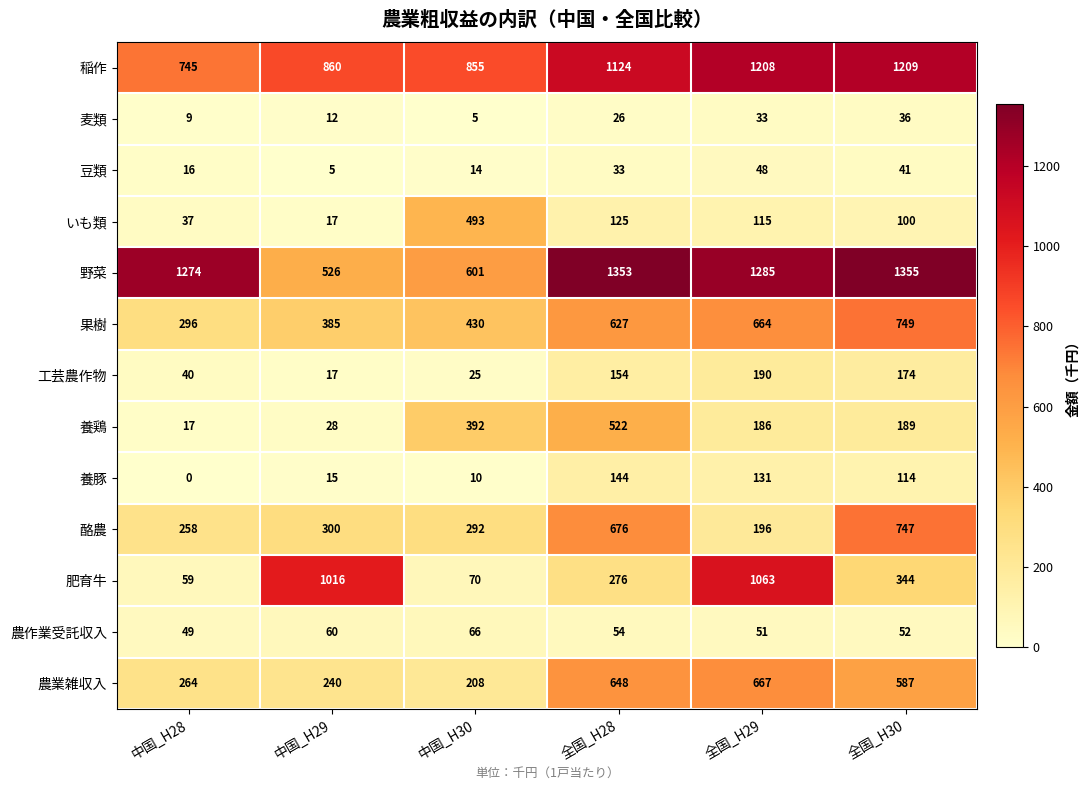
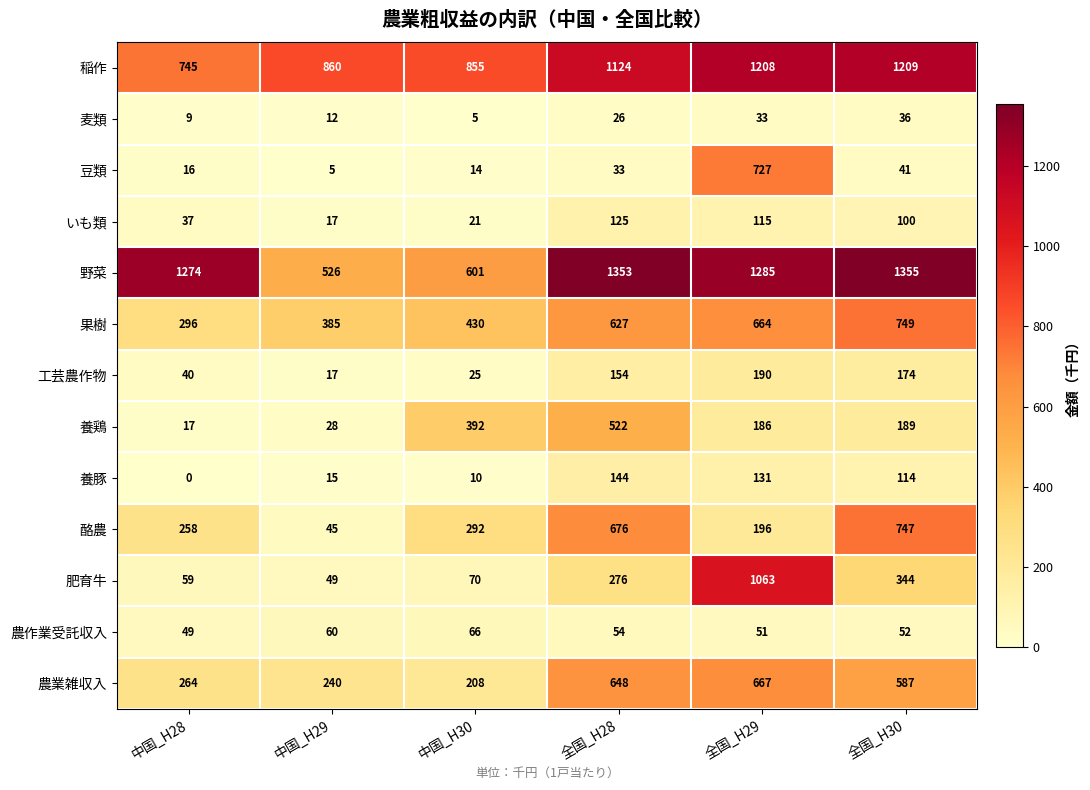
  {
    "稲作": {
      "中国_H28": 745,
      "中国_H29": 860,
      "中国_H30": 855,
      "全国_H28": 1124,
      "全国_H29": 1208,
      "全国_H30": 1209
    },
    "麦類": {
      "中国_H28": 9,
      "中国_H29": 12,
      "中国_H30": 5,
      "全国_H28": 26,
      "全国_H29": 33,
      "全国_H30": 36
    },
    "豆類": {
      "中国_H28": 16,
      "中国_H29": 5,
      "中国_H30": 14,
      "全国_H28": 33,
-     "全国_H29": 48,
+     "全国_H29": 727,
      "全国_H30": 41
    },
    "いも類": {
      "中国_H28": 37,
      "中国_H29": 17,
-     "中国_H30": 493,
+     "中国_H30": 21,
      "全国_H28": 125,
      "全国_H29": 115,
      "全国_H30": 100
    },
    "野菜": {
      "中国_H28": 1274,
      "中国_H29": 526,
      "中国_H30": 601,
      "全国_H28": 1353,
      "全国_H29": 1285,
      "全国_H30": 1355
    },
    "果樹": {
      "中国_H28": 296,
      "中国_H29": 385,
      "中国_H30": 430,
      "全国_H28": 627,
      "全国_H29": 664,
      "全国_H30": 749
    },
    "工芸農作物": {
      "中国_H28": 40,
      "中国_H29": 17,
      "中国_H30": 25,
      "全国_H28": 154,
      "全国_H29": 190,
      "全国_H30": 174
    },
    "養鶏": {
      "中国_H28": 17,
      "中国_H29": 28,
      "中国_H30": 392,
      "全国_H28": 522,
      "全国_H29": 186,
      "全国_H30": 189
    },
    "養豚": {
      "中国_H28": 0,
      "中国_H29": 15,
      "中国_H30": 10,
      "全国_H28": 144,
      "全国_H29": 131,
      "全国_H30": 114
    },
    "酪農": {
      "中国_H28": 258,
-     "中国_H29": 300,
+     "中国_H29": 45,
      "中国_H30": 292,
      "全国_H28": 676,
      "全国_H29": 196,
      "全国_H30": 747
    },
    "肥育牛": {
      "中国_H28": 59,
-     "中国_H29": 1016,
+     "中国_H29": 49,
      "中国_H30": 70,
      "全国_H28": 276,
      "全国_H29": 1063,
      "全国_H30": 344
    },
    "農作業受託収入": {
      "中国_H28": 49,
      "中国_H29": 60,
      "中国_H30": 66,
      "全国_H28": 54,
      "全国_H29": 51,
      "全国_H30": 52
    },
    "農業雑収入": {
      "中国_H28": 264,
      "中国_H29": 240,
      "中国_H30": 208,
      "全国_H28": 648,
      "全国_H29": 667,
      "全国_H30": 587
    }
  }
